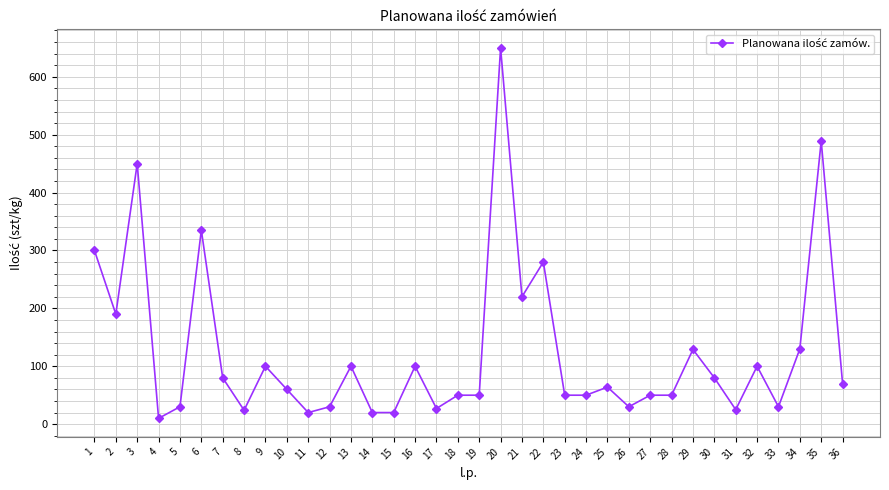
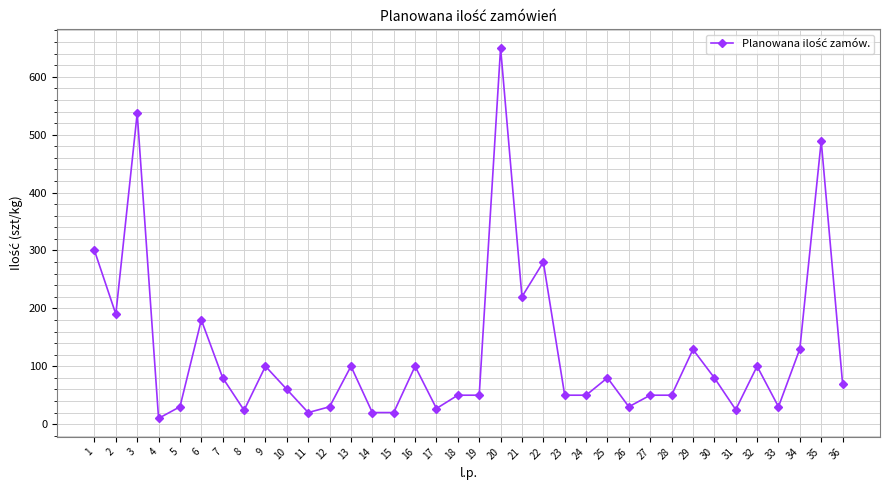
  {
    "1": 300,
    "2": 190,
-   "3": 450,
+   "3": 540,
    "4": 10,
    "5": 30,
-   "6": 340,
+   "6": 180,
    "7": 80,
    "8": 20,
    "9": 100,
    "10": 60,
    "11": 20,
    "12": 30,
    "13": 100,
    "14": 20,
    "15": 20,
    "16": 100,
    "17": 30,
    "18": 50,
    "19": 50,
    "20": 650,
    "21": 220,
    "22": 280,
    "23": 50,
    "24": 50,
-   "25": 60,
+   "25": 80,
    "26": 30,
    "27": 50,
    "28": 50,
    "29": 130,
    "30": 80,
    "31": 30,
    "32": 100,
    "33": 30,
    "34": 130,
    "35": 490,
    "36": 70
  }
